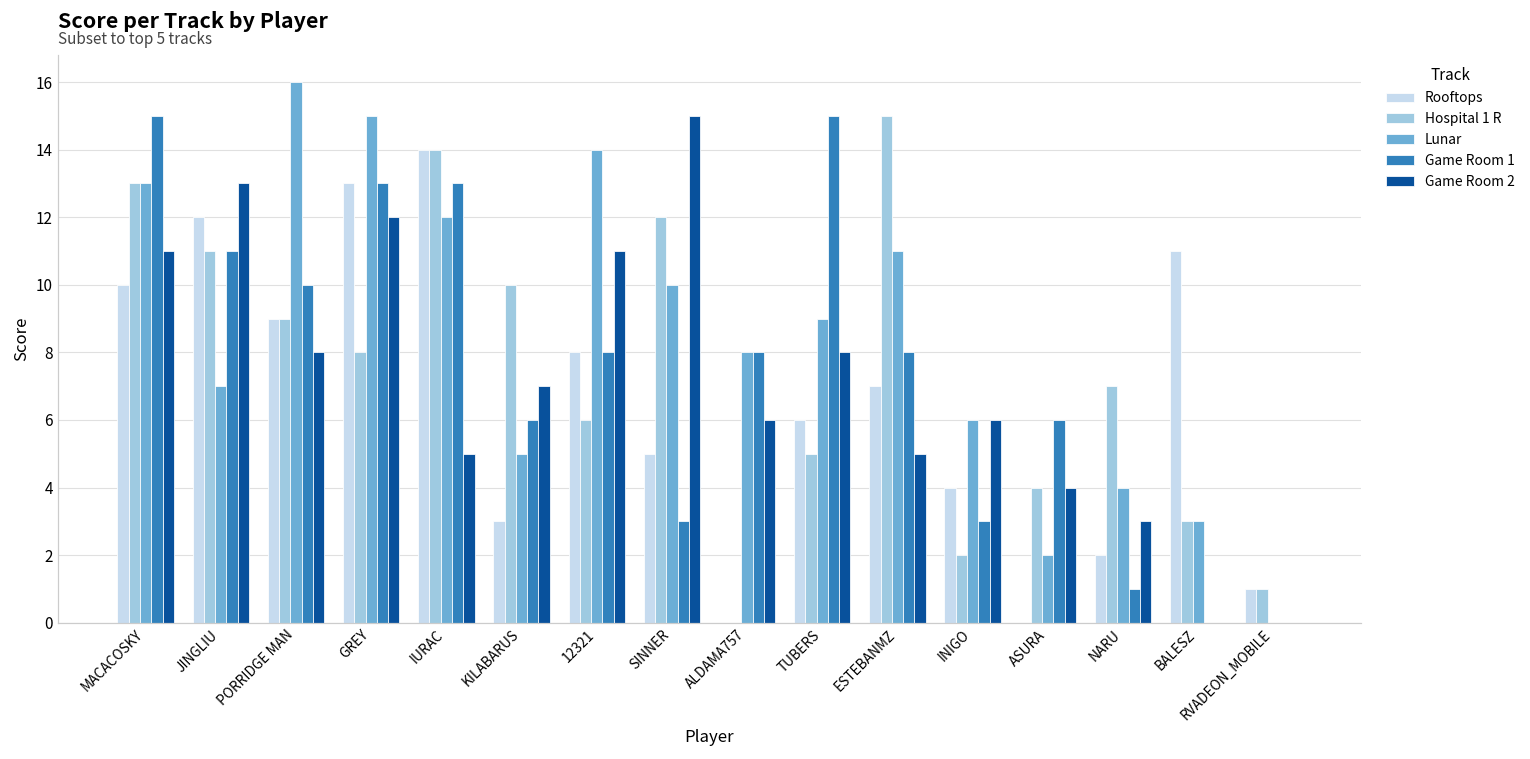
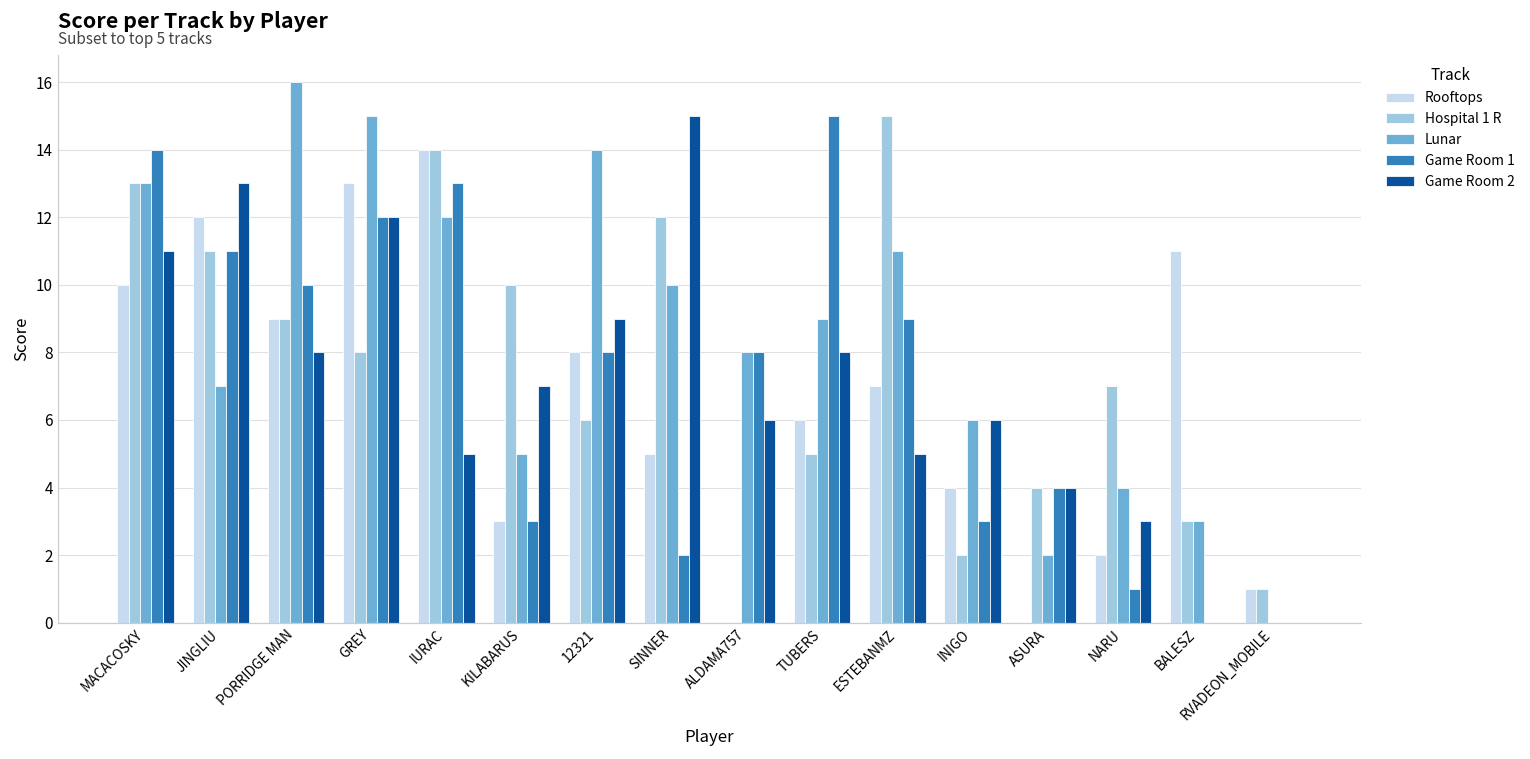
  {
    "Game Room 1": {
-     "MACACOSKY": 15,
+     "MACACOSKY": 14,
      "JINGLIU": 11,
      "PORRIDGE MAN": 10,
-     "GREY": 13,
+     "GREY": 12,
      "IURAC": 13,
-     "KILABARUS": 6,
+     "KILABARUS": 3,
      "12321": 8,
-     "SINNER": 3,
+     "SINNER": 2,
      "ALDAMA757": 8,
      "TUBERS": 15,
-     "ESTEBANMZ": 8,
+     "ESTEBANMZ": 9,
      "INIGO": 3,
-     "ASURA": 6,
+     "ASURA": 4,
      "NARU": 1,
      "BALESZ": 0,
      "RVADEON_MOBILE": 0
    },
    "Game Room 2": {
      "MACACOSKY": 11,
      "JINGLIU": 13,
      "PORRIDGE MAN": 8,
      "GREY": 12,
      "IURAC": 5,
      "KILABARUS": 7,
-     "12321": 11,
+     "12321": 9,
      "SINNER": 15,
      "ALDAMA757": 6,
      "TUBERS": 8,
      "ESTEBANMZ": 5,
      "INIGO": 6,
      "ASURA": 4,
      "NARU": 3,
      "BALESZ": 0,
      "RVADEON_MOBILE": 0
    }
  }
